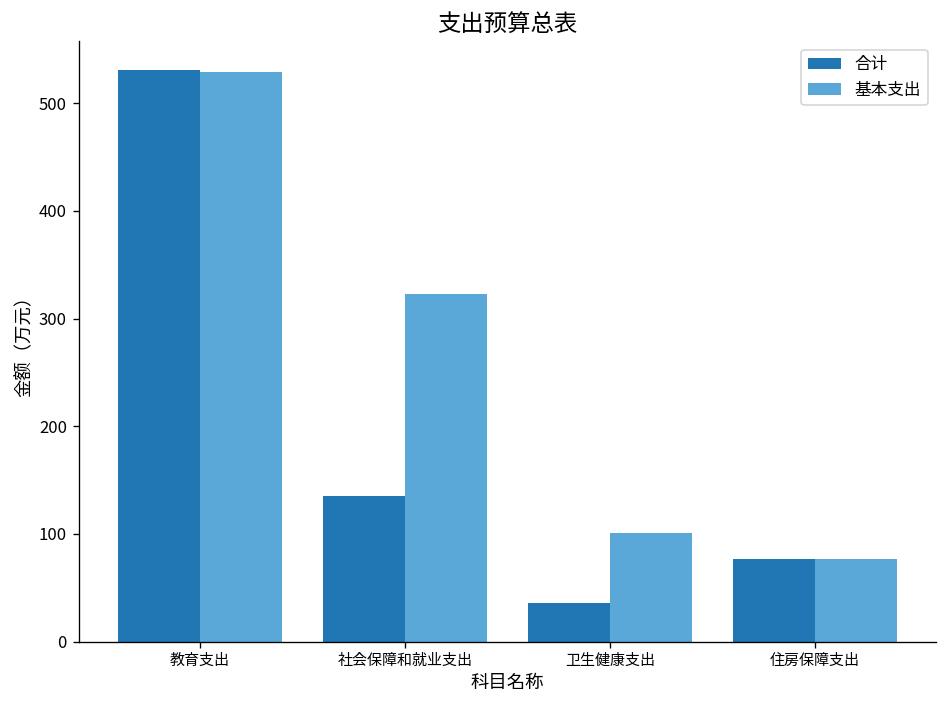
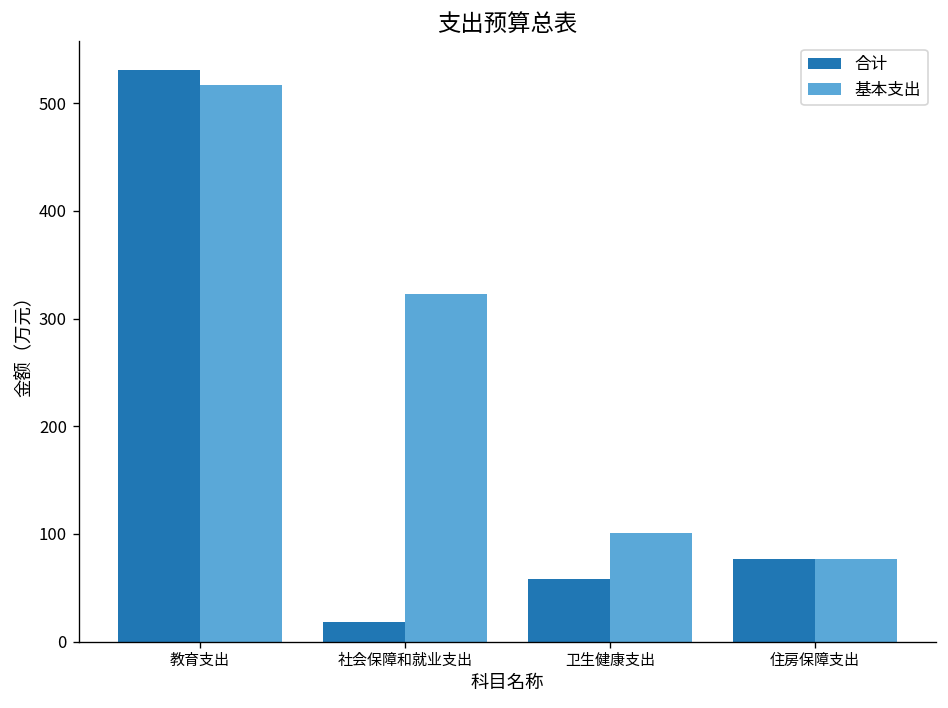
  {
    "合计": {
      "教育支出": 530,
-     "社会保障和就业支出": 140,
-     "卫生健康支出": 40,
+     "社会保障和就业支出": 20,
+     "卫生健康支出": 60,
      "住房保障支出": 80
    },
    "基本支出": {
-     "教育支出": 530,
+     "教育支出": 520,
      "社会保障和就业支出": 320,
      "卫生健康支出": 100,
      "住房保障支出": 80
    }
  }
